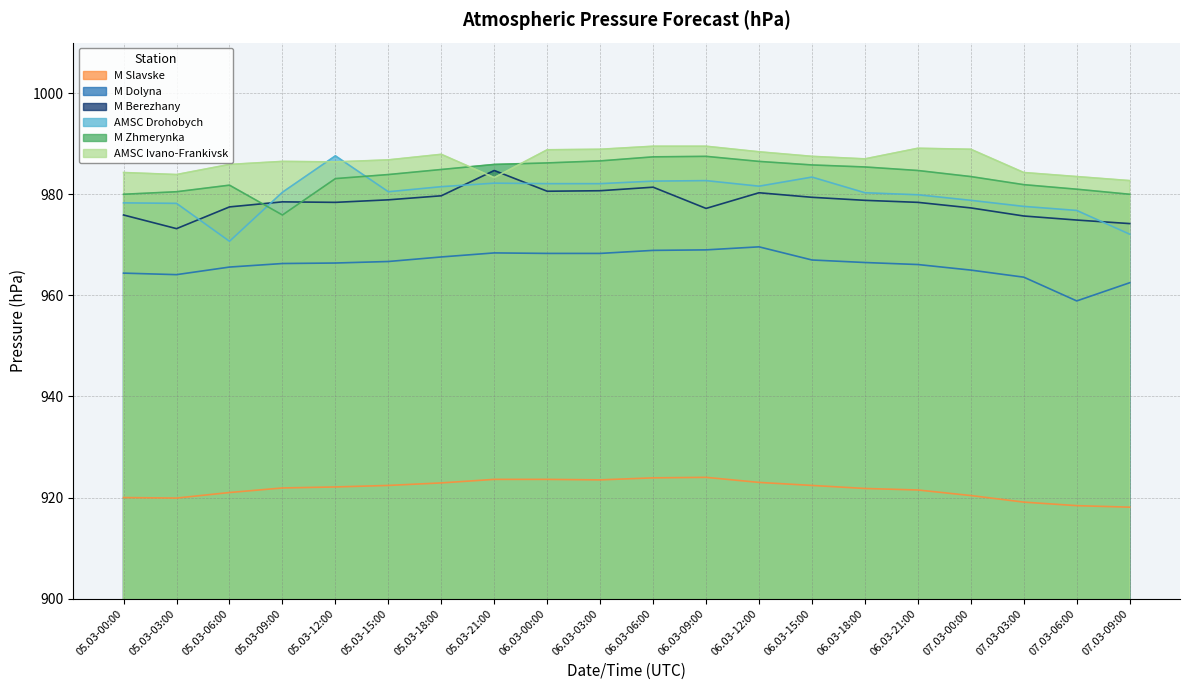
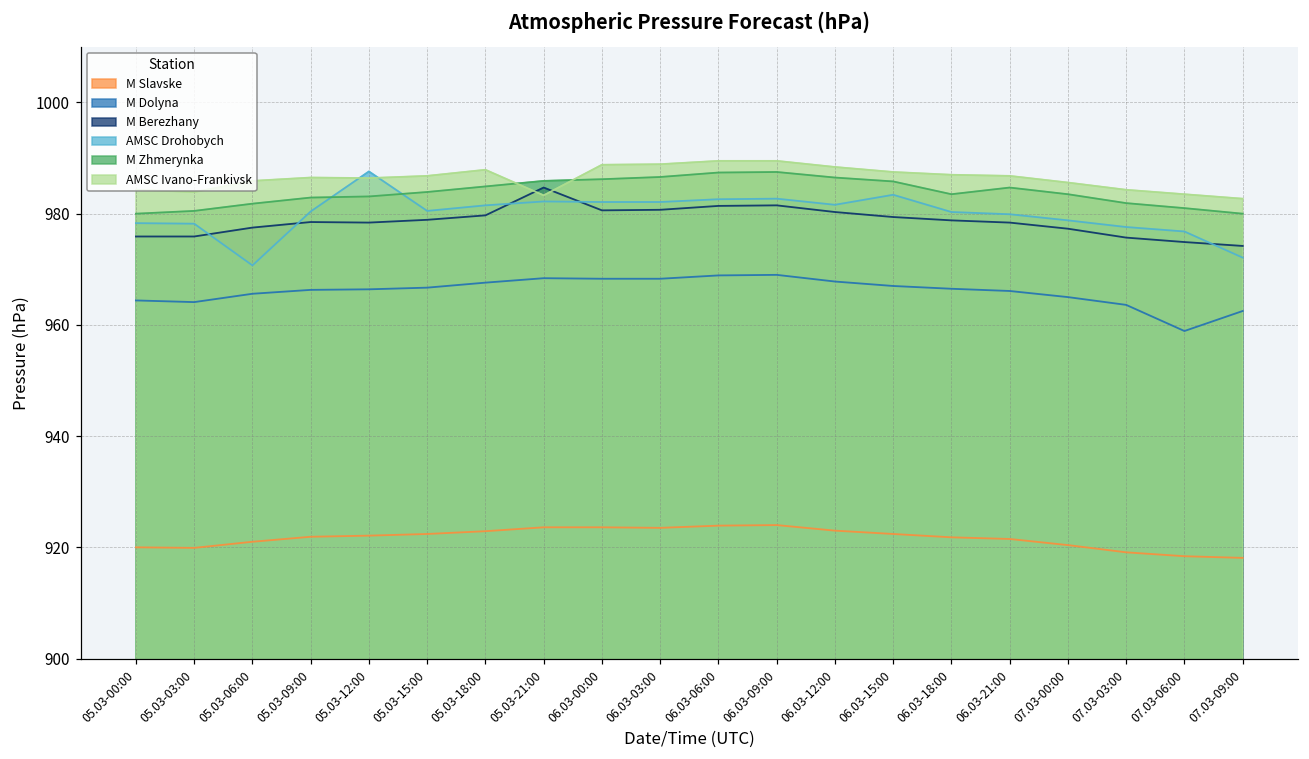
  {
    "M Slavske": {
      "05.03-00:00": 920,
      "05.03-03:00": 920,
      "05.03-06:00": 921,
      "05.03-09:00": 922,
      "05.03-12:00": 922,
      "05.03-15:00": 922,
      "05.03-18:00": 923,
      "05.03-21:00": 924,
      "06.03-00:00": 924,
      "06.03-03:00": 924,
      "06.03-06:00": 924,
      "06.03-09:00": 924,
      "06.03-12:00": 923,
      "06.03-15:00": 922,
      "06.03-18:00": 922,
      "06.03-21:00": 922,
      "07.03-00:00": 920,
      "07.03-03:00": 919,
      "07.03-06:00": 918,
      "07.03-09:00": 918
    },
    "M Dolyna": {
      "05.03-00:00": 964,
      "05.03-03:00": 964,
      "05.03-06:00": 966,
      "05.03-09:00": 966,
      "05.03-12:00": 966,
      "05.03-15:00": 967,
      "05.03-18:00": 968,
      "05.03-21:00": 968,
      "06.03-00:00": 968,
      "06.03-03:00": 968,
      "06.03-06:00": 969,
      "06.03-09:00": 969,
-     "06.03-12:00": 970,
+     "06.03-12:00": 968,
      "06.03-15:00": 967,
      "06.03-18:00": 967,
      "06.03-21:00": 966,
      "07.03-00:00": 965,
      "07.03-03:00": 964,
      "07.03-06:00": 959,
      "07.03-09:00": 963
    },
    "M Berezhany": {
      "05.03-00:00": 976,
-     "05.03-03:00": 973,
+     "05.03-03:00": 976,
      "05.03-06:00": 978,
      "05.03-09:00": 979,
      "05.03-12:00": 978,
      "05.03-15:00": 979,
      "05.03-18:00": 980,
      "05.03-21:00": 985,
      "06.03-00:00": 981,
      "06.03-03:00": 981,
      "06.03-06:00": 981,
-     "06.03-09:00": 977,
+     "06.03-09:00": 982,
      "06.03-12:00": 980,
      "06.03-15:00": 979,
      "06.03-18:00": 979,
      "06.03-21:00": 978,
      "07.03-00:00": 977,
      "07.03-03:00": 976,
      "07.03-06:00": 975,
      "07.03-09:00": 974
    },
    "AMSC Drohobych": {
      "05.03-00:00": 978,
      "05.03-03:00": 978,
      "05.03-06:00": 971,
      "05.03-09:00": 980,
      "05.03-12:00": 988,
      "05.03-15:00": 981,
      "05.03-18:00": 982,
      "05.03-21:00": 982,
      "06.03-00:00": 982,
      "06.03-03:00": 982,
      "06.03-06:00": 983,
      "06.03-09:00": 983,
      "06.03-12:00": 982,
      "06.03-15:00": 983,
      "06.03-18:00": 980,
      "06.03-21:00": 980,
      "07.03-00:00": 979,
      "07.03-03:00": 978,
      "07.03-06:00": 977,
      "07.03-09:00": 972
    },
    "M Zhmerynka": {
      "05.03-00:00": 980,
      "05.03-03:00": 981,
      "05.03-06:00": 982,
-     "05.03-09:00": 976,
+     "05.03-09:00": 983,
      "05.03-12:00": 983,
      "05.03-15:00": 984,
      "05.03-18:00": 985,
      "05.03-21:00": 986,
      "06.03-00:00": 986,
      "06.03-03:00": 987,
      "06.03-06:00": 987,
      "06.03-09:00": 988,
      "06.03-12:00": 987,
      "06.03-15:00": 986,
-     "06.03-18:00": 985,
+     "06.03-18:00": 984,
      "06.03-21:00": 985,
      "07.03-00:00": 984,
      "07.03-03:00": 982,
      "07.03-06:00": 981,
      "07.03-09:00": 980
    },
    "AMSC Ivano-Frankivsk": {
      "05.03-00:00": 984,
      "05.03-03:00": 984,
      "05.03-06:00": 986,
      "05.03-09:00": 987,
      "05.03-12:00": 986,
      "05.03-15:00": 987,
      "05.03-18:00": 988,
      "05.03-21:00": 983,
      "06.03-00:00": 989,
      "06.03-03:00": 989,
      "06.03-06:00": 990,
      "06.03-09:00": 990,
      "06.03-12:00": 988,
      "06.03-15:00": 988,
      "06.03-18:00": 987,
-     "06.03-21:00": 989,
-     "07.03-00:00": 989,
+     "06.03-21:00": 987,
+     "07.03-00:00": 986,
      "07.03-03:00": 984,
      "07.03-06:00": 984,
      "07.03-09:00": 983
    }
  }
